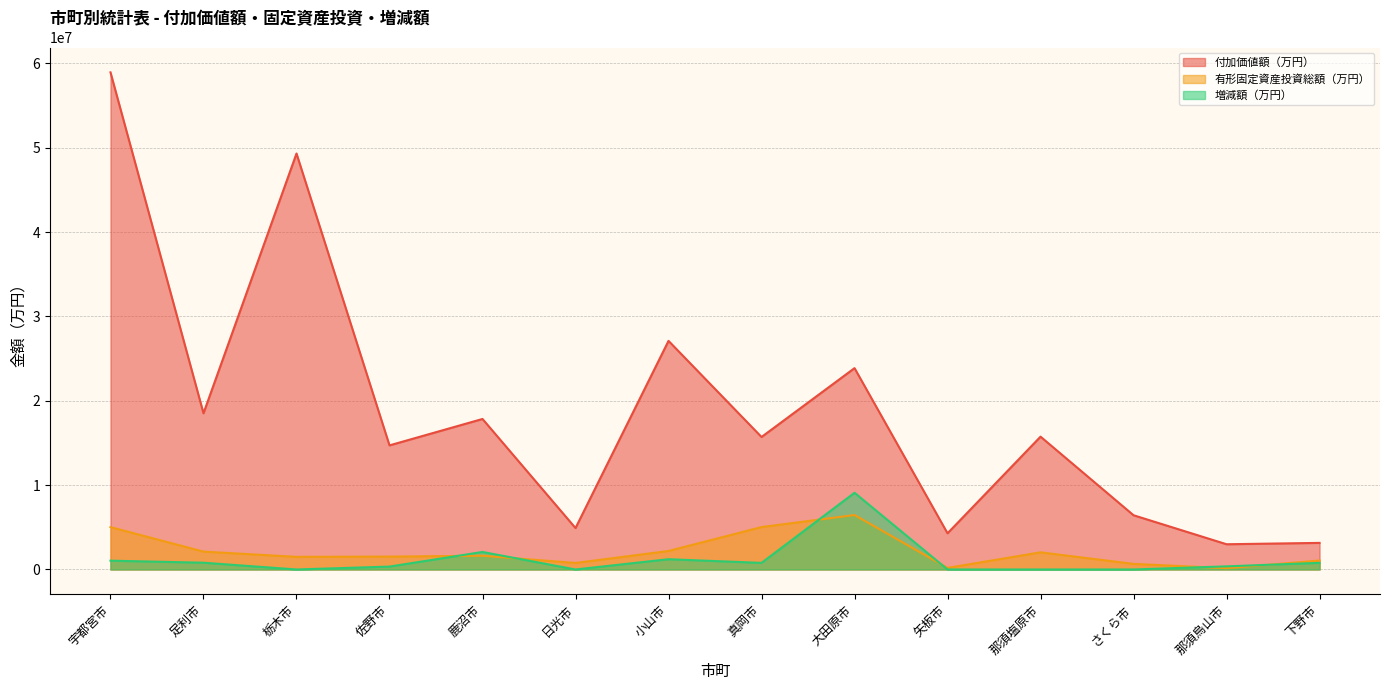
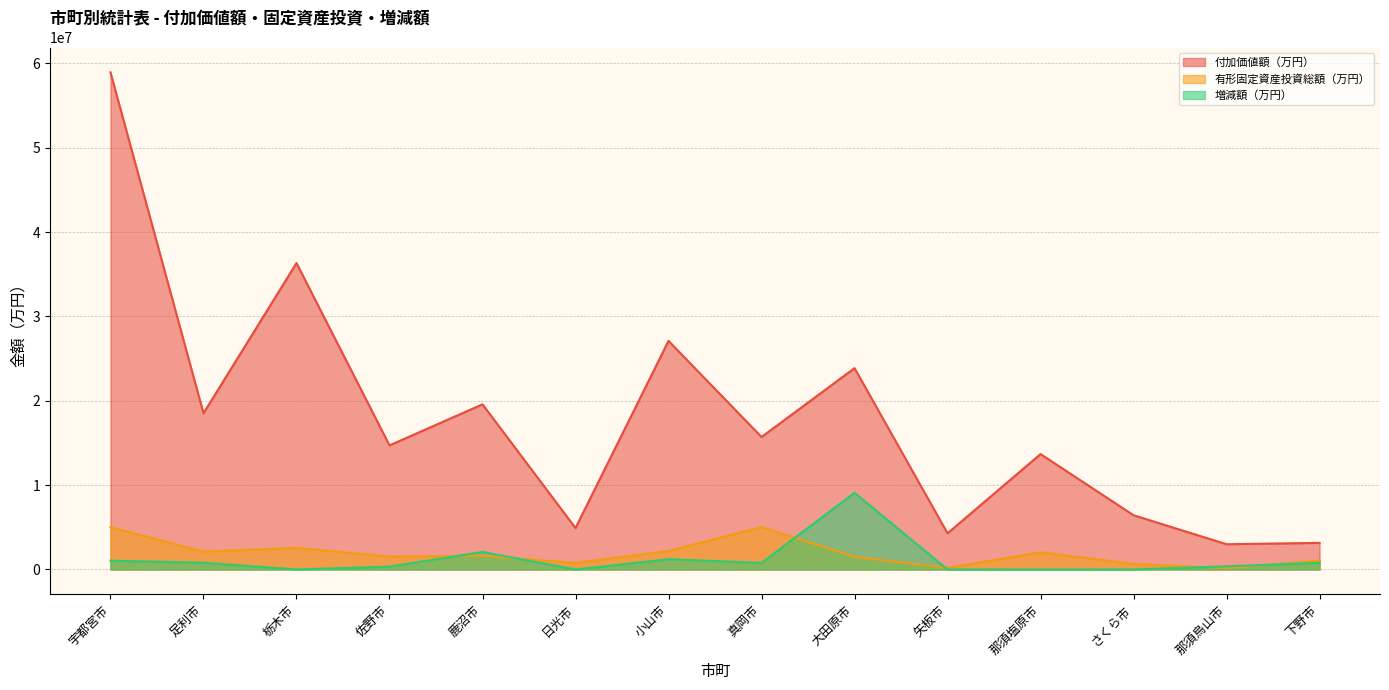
  {
    "付加価値額（万円）": {
      "宇都宮市": 59000000,
      "足利市": 19000000,
-     "栃木市": 49000000,
+     "栃木市": 36000000,
      "佐野市": 15000000,
-     "鹿沼市": 18000000,
+     "鹿沼市": 20000000,
      "日光市": 5000000,
      "小山市": 27000000,
      "真岡市": 16000000,
      "大田原市": 24000000,
      "矢板市": 4000000,
-     "那須塩原市": 16000000,
+     "那須塩原市": 14000000,
      "さくら市": 6000000,
      "那須烏山市": 3000000,
      "下野市": 3000000
    },
    "有形固定資産投資総額（万円）": {
      "宇都宮市": 5000000,
      "足利市": 2000000,
-     "栃木市": 1000000,
+     "栃木市": 3000000,
      "佐野市": 2000000,
      "鹿沼市": 2000000,
      "日光市": 1000000,
      "小山市": 2000000,
      "真岡市": 5000000,
-     "大田原市": 6000000,
+     "大田原市": 2000000,
      "那須塩原市": 2000000,
      "さくら市": 1000000
    },
    "増減額（万円）": {
      "宇都宮市": 1000000,
      "足利市": 1000000,
      "栃木市": 0,
      "佐野市": 0,
      "鹿沼市": 2000000,
      "日光市": 0,
      "小山市": 1000000,
      "真岡市": 1000000,
      "大田原市": 9000000,
      "那須塩原市": 0,
      "さくら市": 0
    }
  }
